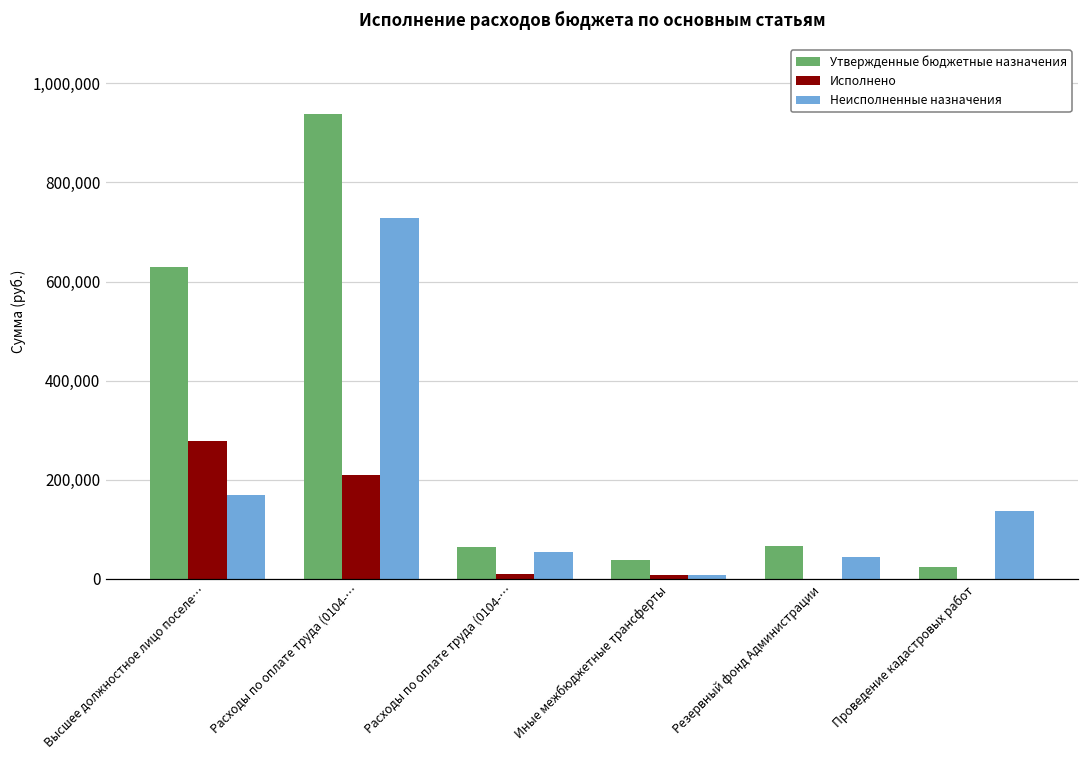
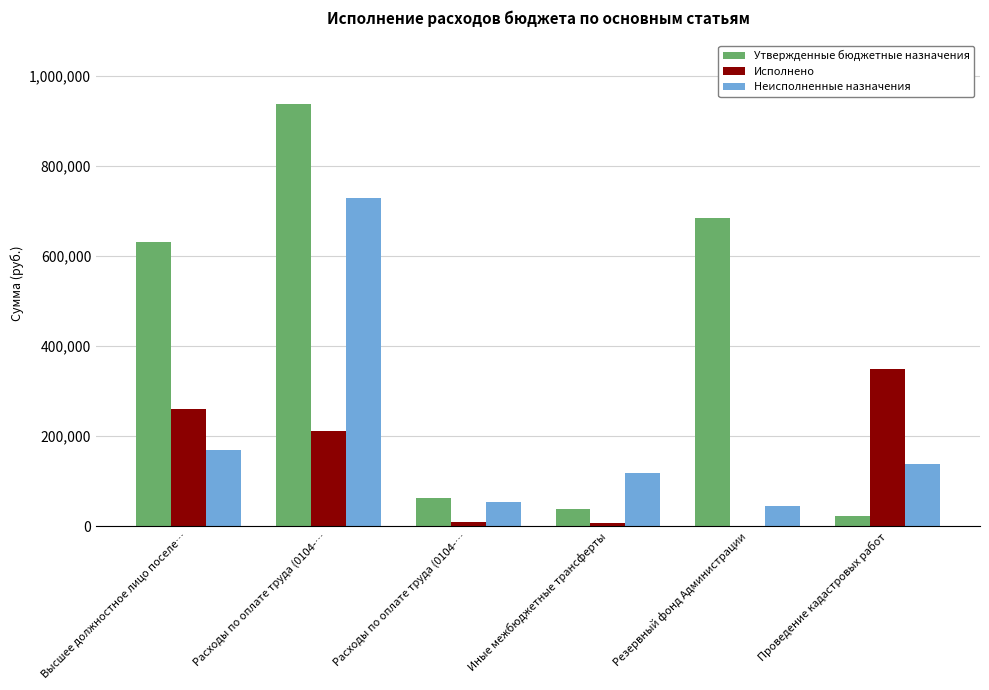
  {
    "Утвержденные бюджетные назначения": {
      "Высшее должностное лицо поселе…": "630,000",
      "Иные межбюджетные трансферты": "40,000",
-     "Резервный фонд Администрации": "70,000",
+     "Резервный фонд Администрации": "680,000",
      "Проведение кадастровых работ": "20,000"
    },
    "Исполнено": {
-     "Высшее должностное лицо поселе…": "280,000",
+     "Высшее должностное лицо поселе…": "260,000",
      "Иные межбюджетные трансферты": "10,000",
      "Резервный фонд Администрации": "0",
-     "Проведение кадастровых работ": "0"
+     "Проведение кадастровых работ": "350,000"
    },
    "Неисполненные назначения": {
      "Высшее должностное лицо поселе…": "170,000",
-     "Иные межбюджетные трансферты": "10,000",
+     "Иные межбюджетные трансферты": "120,000",
      "Резервный фонд Администрации": "40,000",
      "Проведение кадастровых работ": "140,000"
    }
  }
